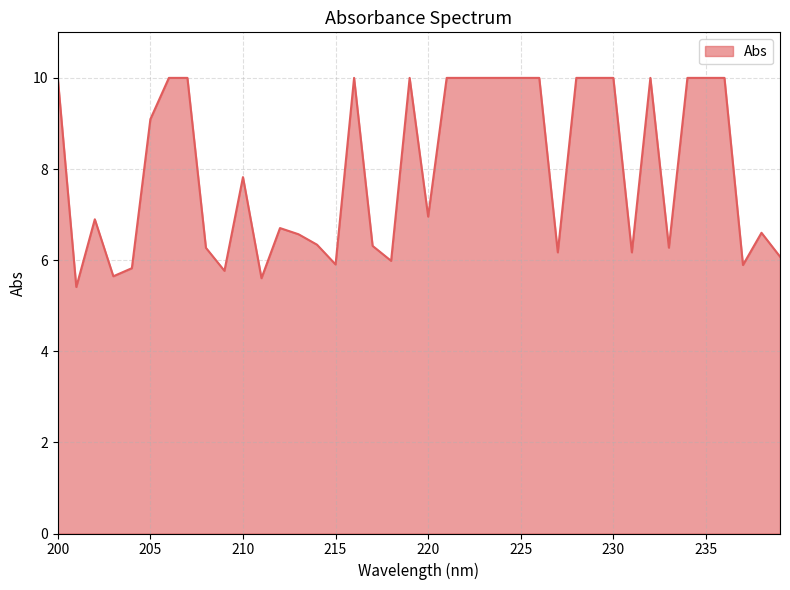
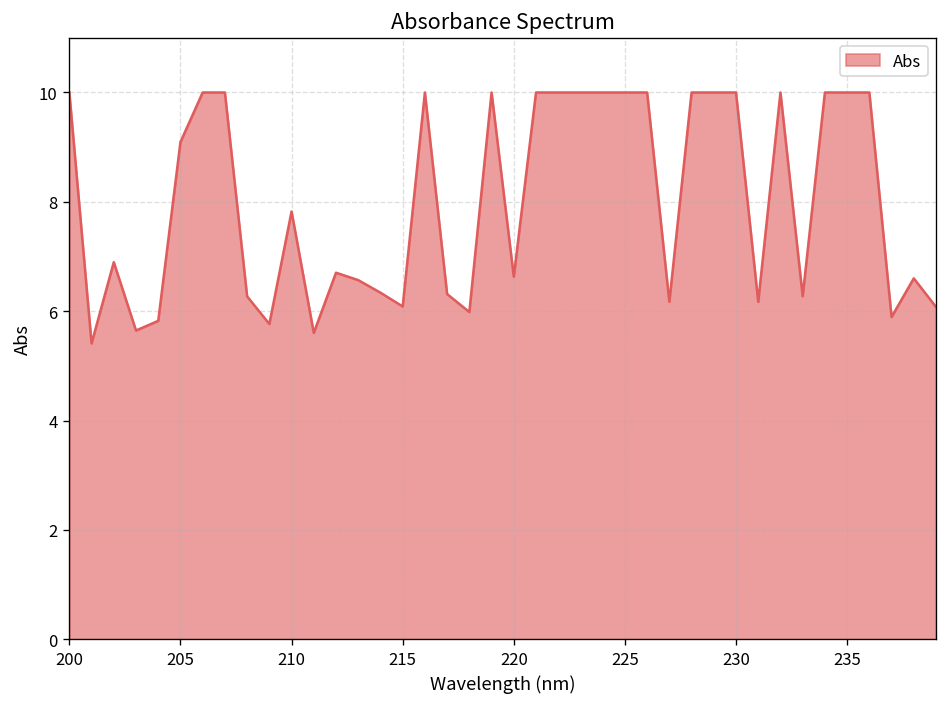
  {
    "200": 10.0,
    "205": 9.1,
    "210": 7.8,
-   "215": 5.9,
-   "220": 7.0,
+   "215": 6.1,
+   "220": 6.6,
    "225": 10.0,
    "230": 10.0,
    "235": 10.0
  }
